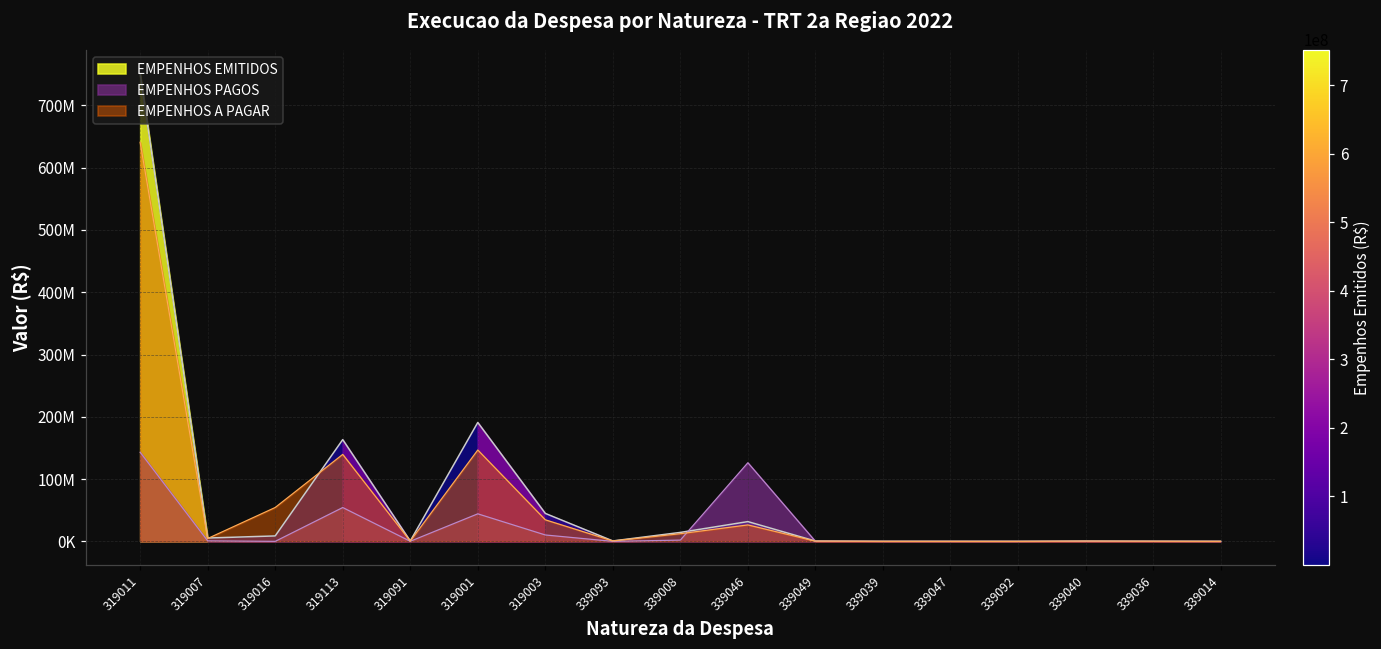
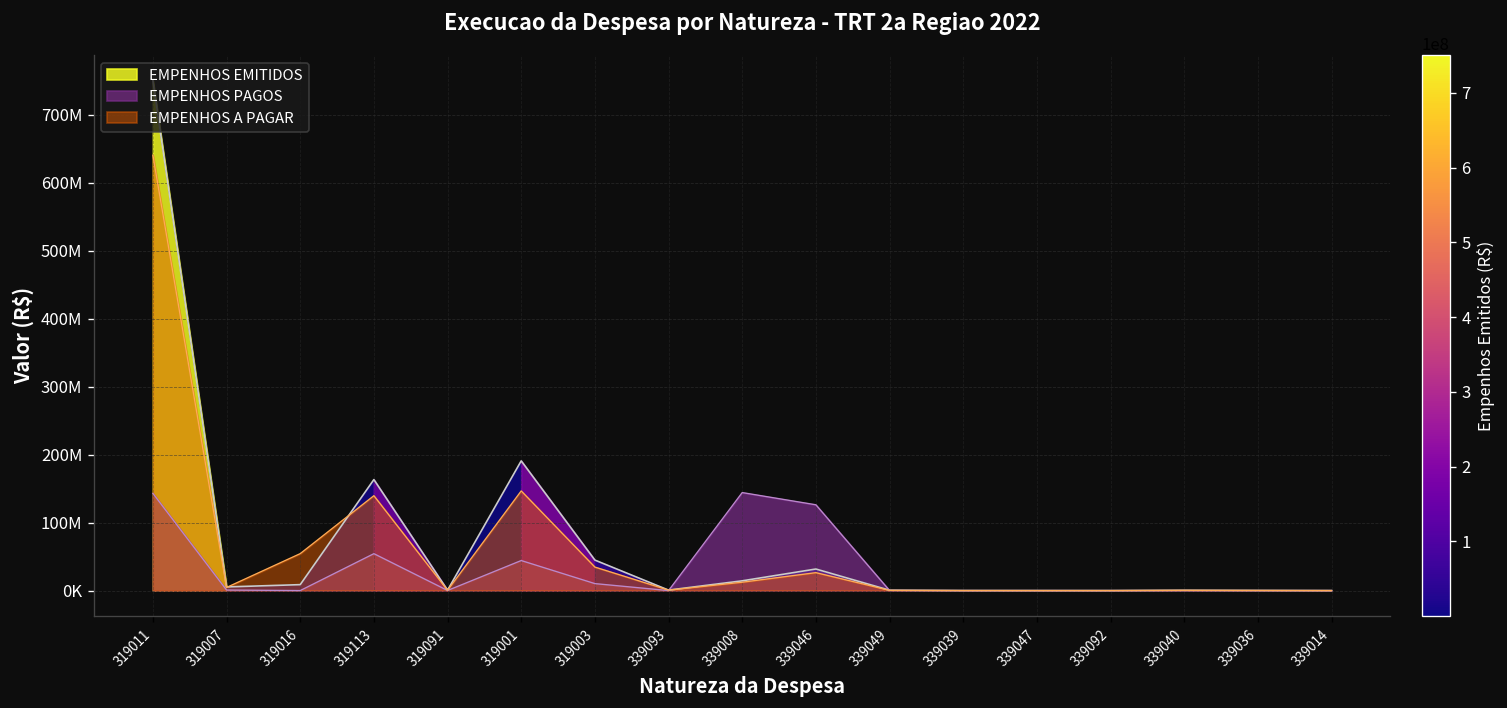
  {
    "EMPENHOS PAGOS": {
      "319011": 140000000,
      "319016": 0,
      "319113": 50000000,
      "319001": 40000000,
      "319003": 10000000,
-     "339008": 0,
+     "339008": 140000000,
      "339046": 130000000
    },
    "EMPENHOS A PAGAR": {
      "319011": 640000000,
      "319016": 50000000,
      "319113": 140000000,
      "319001": 150000000,
      "319003": 30000000,
      "339046": 30000000
    }
  }
